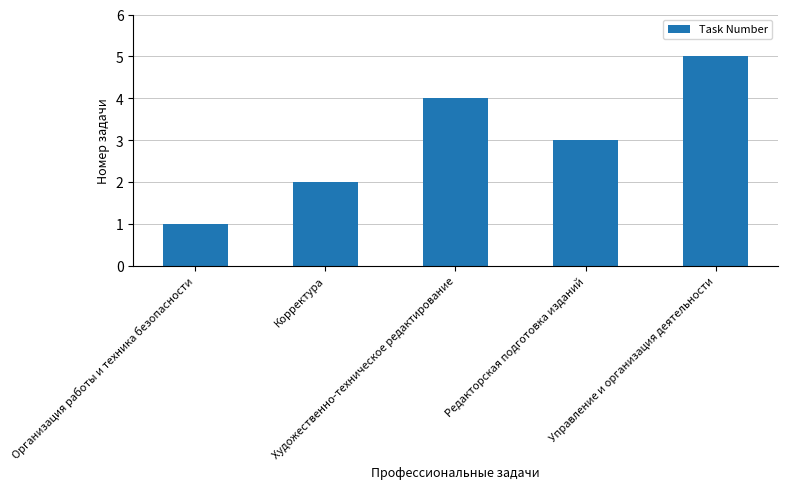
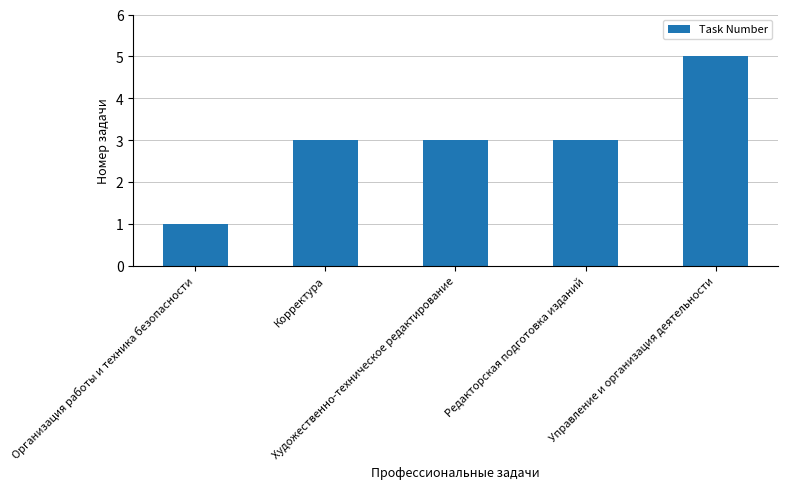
  {
    "Организация работы и техника безопасности": 1,
-   "Корректура": 2,
-   "Художественно-техническое редактирование": 4,
+   "Корректура": 3,
+   "Художественно-техническое редактирование": 3,
    "Редакторская подготовка изданий": 3,
    "Управление и организация деятельности": 5
  }
